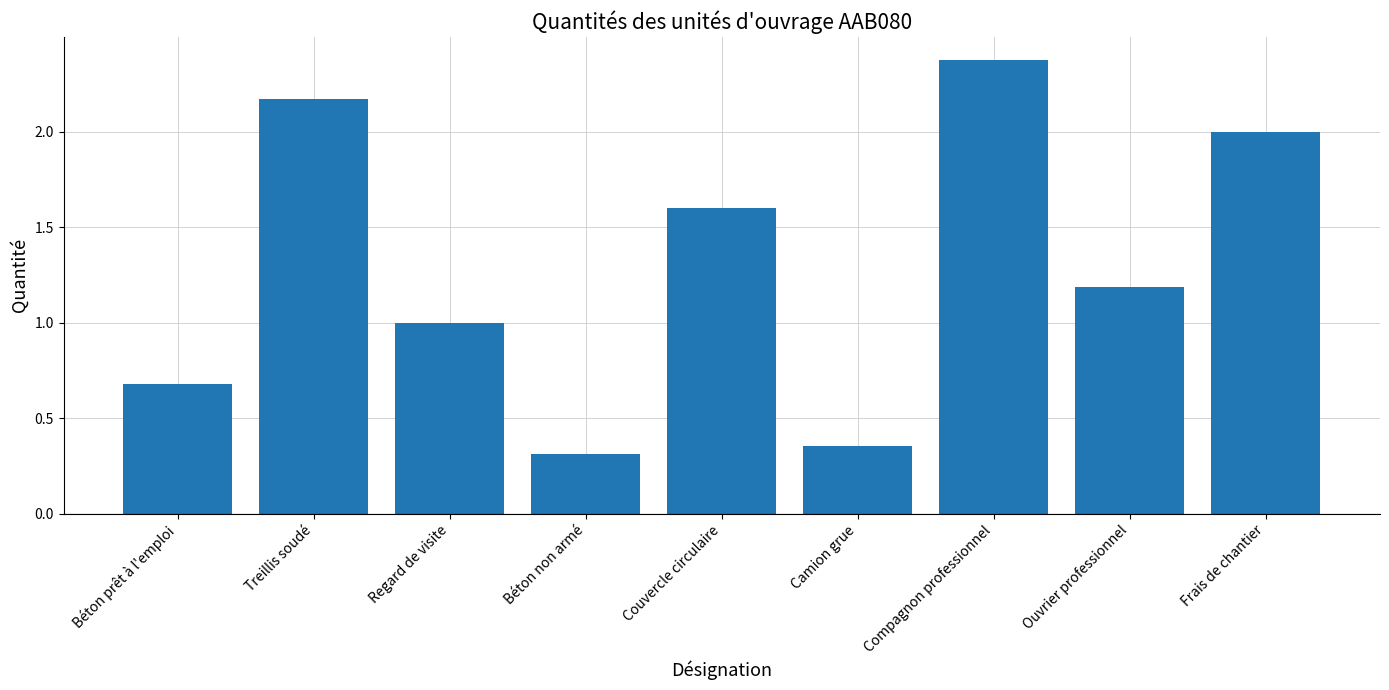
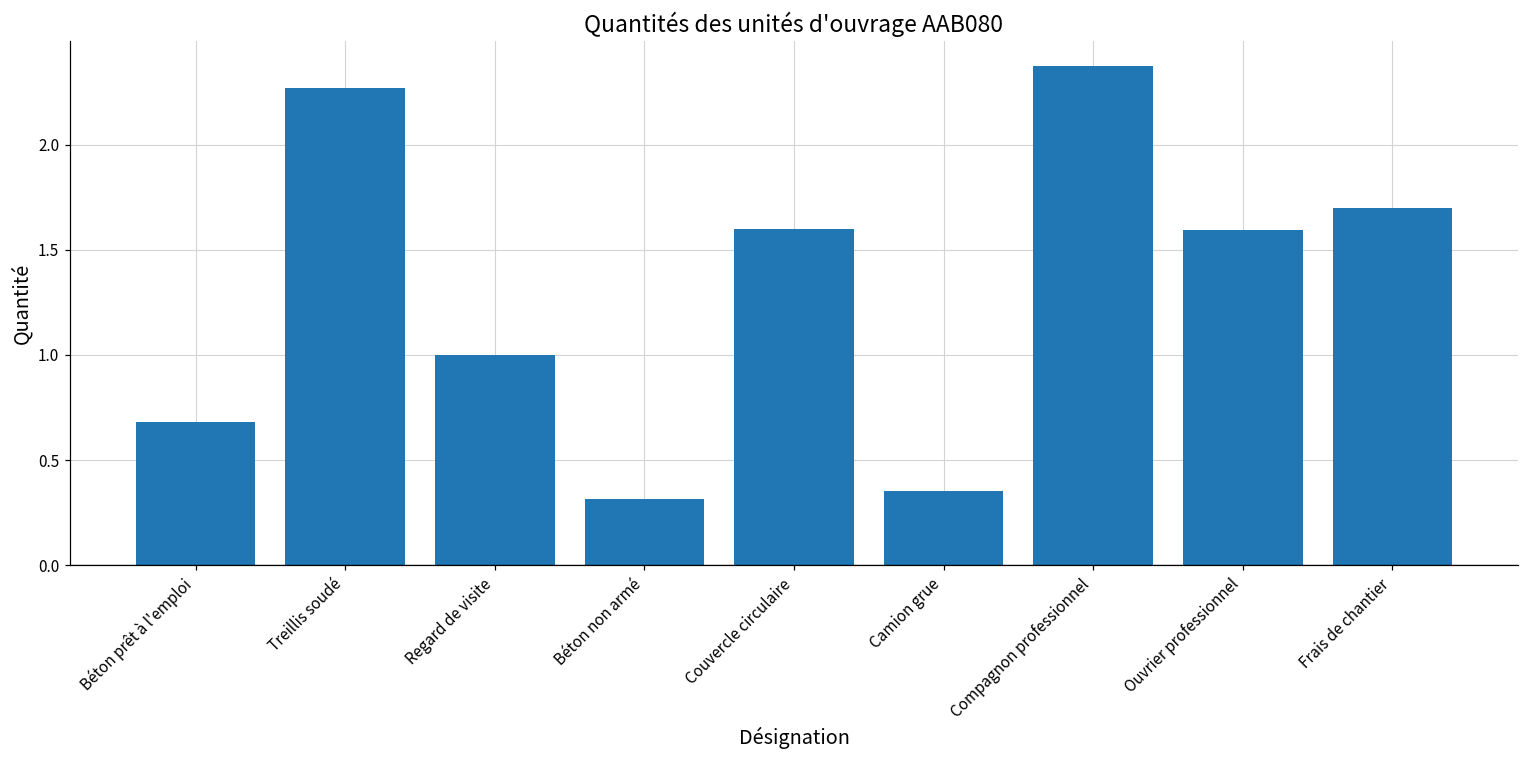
  {
    "Béton prêt à l'emploi": 0.68,
-   "Treillis soudé": 2.17,
+   "Treillis soudé": 2.27,
    "Regard de visite": 1.00,
    "Béton non armé": 0.32,
    "Couvercle circulaire": 1.60,
    "Camion grue": 0.35,
    "Compagnon professionnel": 2.38,
-   "Ouvrier professionnel": 1.19,
-   "Frais de chantier": 2.0
+   "Ouvrier professionnel": 1.60,
+   "Frais de chantier": 1.7
  }
